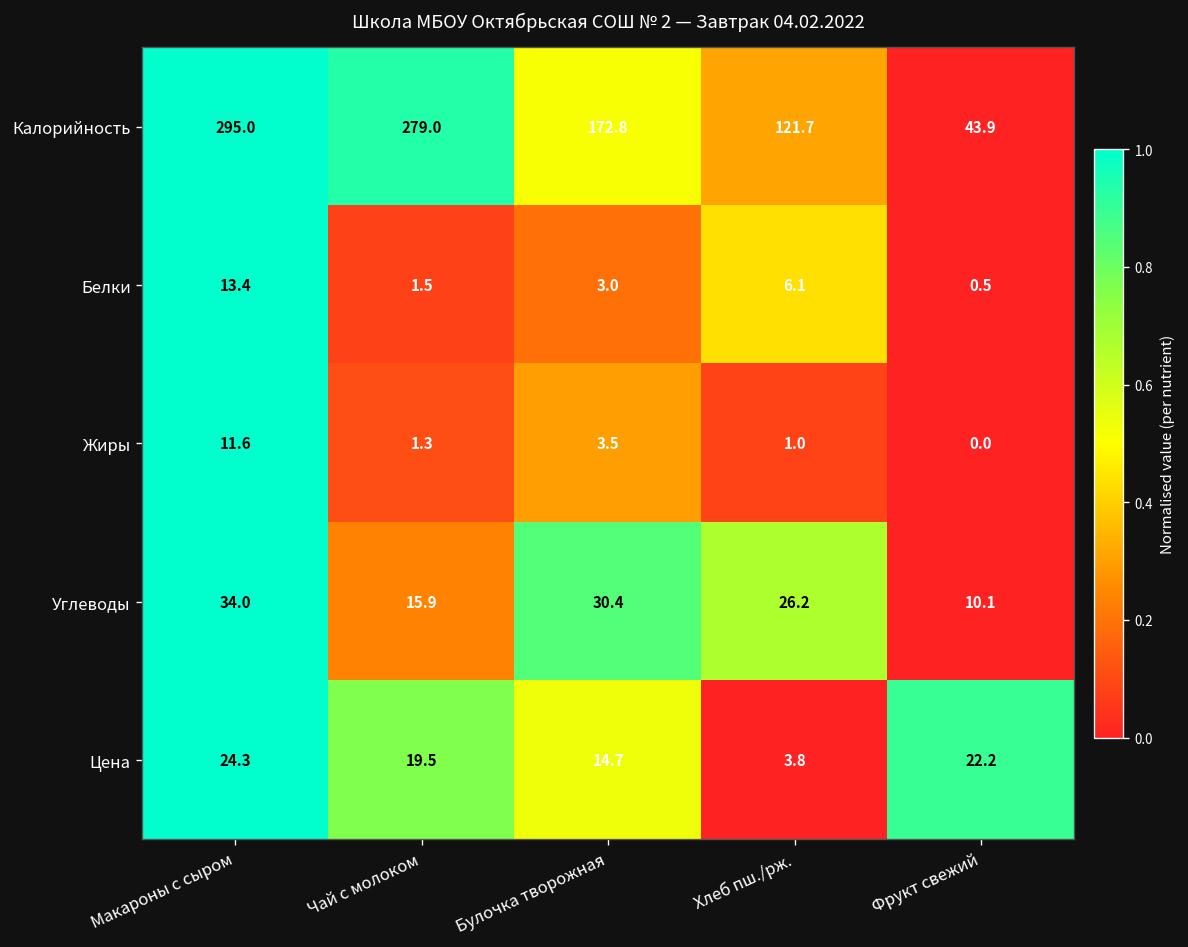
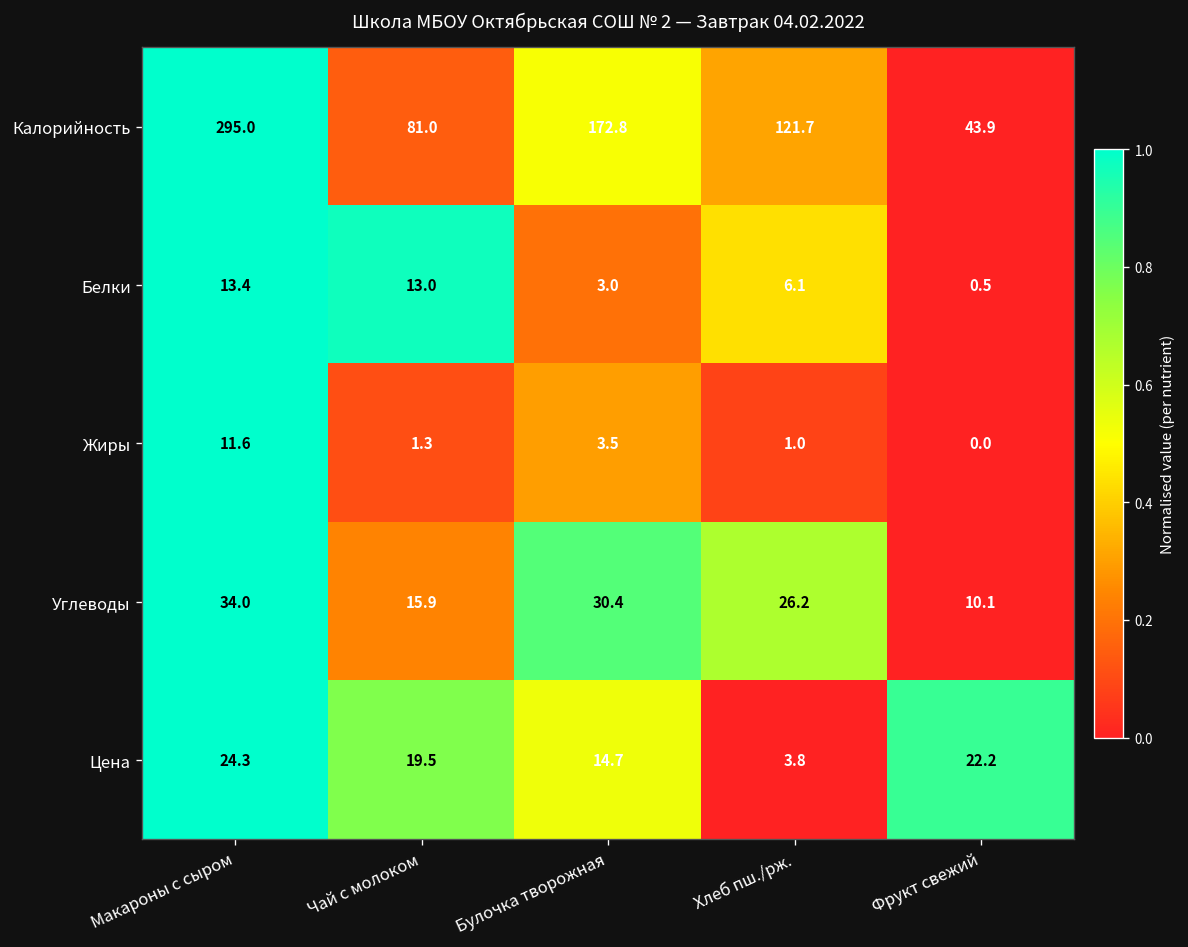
  {
    "Калорийность": {
      "Макароны с сыром": 295.0,
-     "Чай с молоком": 279.0,
+     "Чай с молоком": 81.0,
      "Булочка творожная": 172.8,
      "Хлеб пш./рж.": 121.7,
      "Фрукт свежий": 43.9
    },
    "Белки": {
      "Макароны с сыром": 13.4,
-     "Чай с молоком": 1.5,
+     "Чай с молоком": 13.0,
      "Булочка творожная": 3.0,
      "Хлеб пш./рж.": 6.1,
      "Фрукт свежий": 0.5
    },
    "Жиры": {
      "Макароны с сыром": 11.6,
      "Чай с молоком": 1.3,
      "Булочка творожная": 3.5,
      "Хлеб пш./рж.": 1.0,
      "Фрукт свежий": 0.0
    },
    "Углеводы": {
      "Макароны с сыром": 34.0,
      "Чай с молоком": 15.9,
      "Булочка творожная": 30.4,
      "Хлеб пш./рж.": 26.2,
      "Фрукт свежий": 10.1
    },
    "Цена": {
      "Макароны с сыром": 24.3,
      "Чай с молоком": 19.5,
      "Булочка творожная": 14.7,
      "Хлеб пш./рж.": 3.8,
      "Фрукт свежий": 22.2
    }
  }
